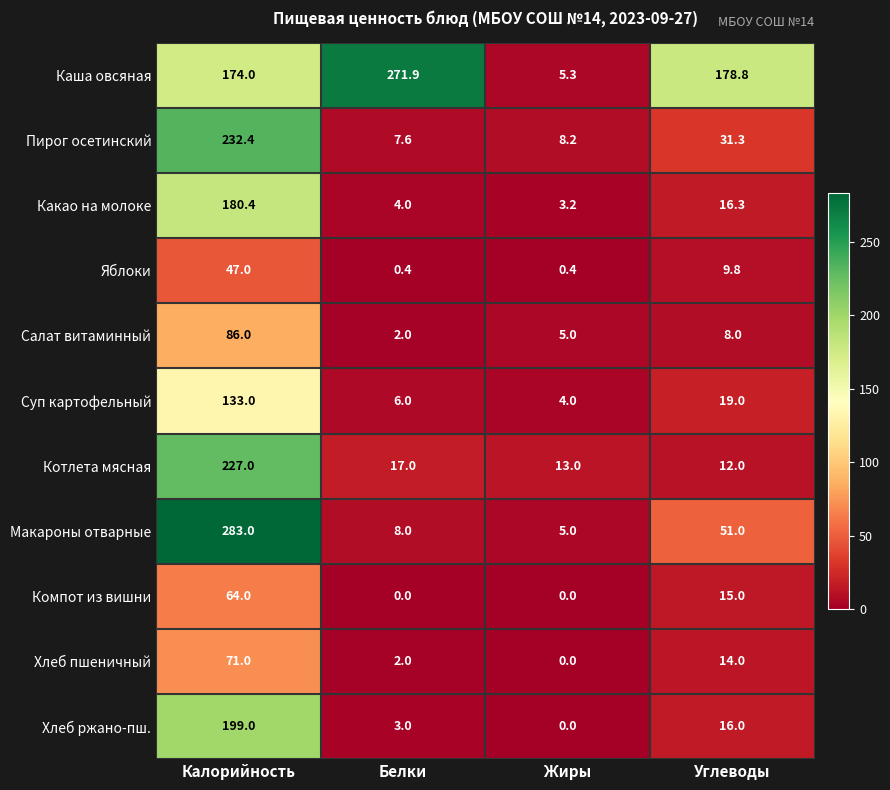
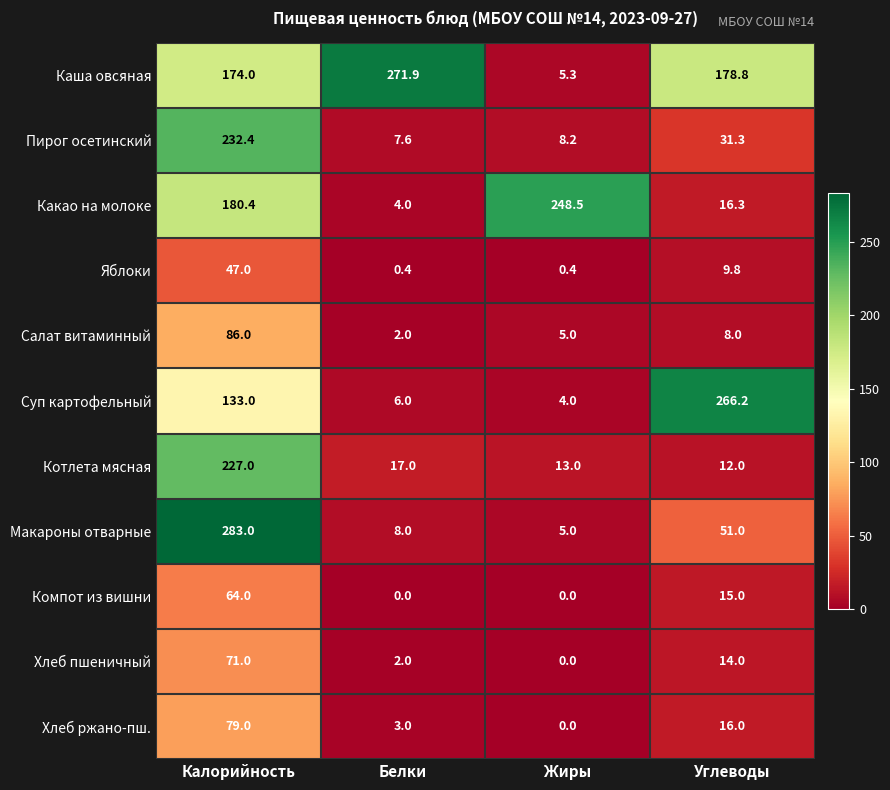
  {
    "Каша овсяная": {
      "Калорийность": 174.0,
      "Белки": 271.9,
      "Жиры": 5.3,
      "Углеводы": 178.8
    },
    "Пирог осетинский": {
      "Калорийность": 232.4,
      "Белки": 7.6,
      "Жиры": 8.2,
      "Углеводы": 31.3
    },
    "Какао на молоке": {
      "Калорийность": 180.4,
      "Белки": 4.0,
-     "Жиры": 3.2,
+     "Жиры": 248.5,
      "Углеводы": 16.3
    },
    "Яблоки": {
      "Калорийность": 47.0,
      "Белки": 0.4,
      "Жиры": 0.4,
      "Углеводы": 9.8
    },
    "Салат витаминный": {
      "Калорийность": 86.0,
      "Белки": 2.0,
      "Жиры": 5.0,
      "Углеводы": 8.0
    },
    "Суп картофельный": {
      "Калорийность": 133.0,
      "Белки": 6.0,
      "Жиры": 4.0,
-     "Углеводы": 19.0
+     "Углеводы": 266.2
    },
    "Котлета мясная": {
      "Калорийность": 227.0,
      "Белки": 17.0,
      "Жиры": 13.0,
      "Углеводы": 12.0
    },
    "Макароны отварные": {
      "Калорийность": 283.0,
      "Белки": 8.0,
      "Жиры": 5.0,
      "Углеводы": 51.0
    },
    "Компот из вишни": {
      "Калорийность": 64.0,
      "Белки": 0.0,
      "Жиры": 0.0,
      "Углеводы": 15.0
    },
    "Хлеб пшеничный": {
      "Калорийность": 71.0,
      "Белки": 2.0,
      "Жиры": 0.0,
      "Углеводы": 14.0
    },
    "Хлеб ржано-пш.": {
-     "Калорийность": 199.0,
+     "Калорийность": 79.0,
      "Белки": 3.0,
      "Жиры": 0.0,
      "Углеводы": 16.0
    }
  }
